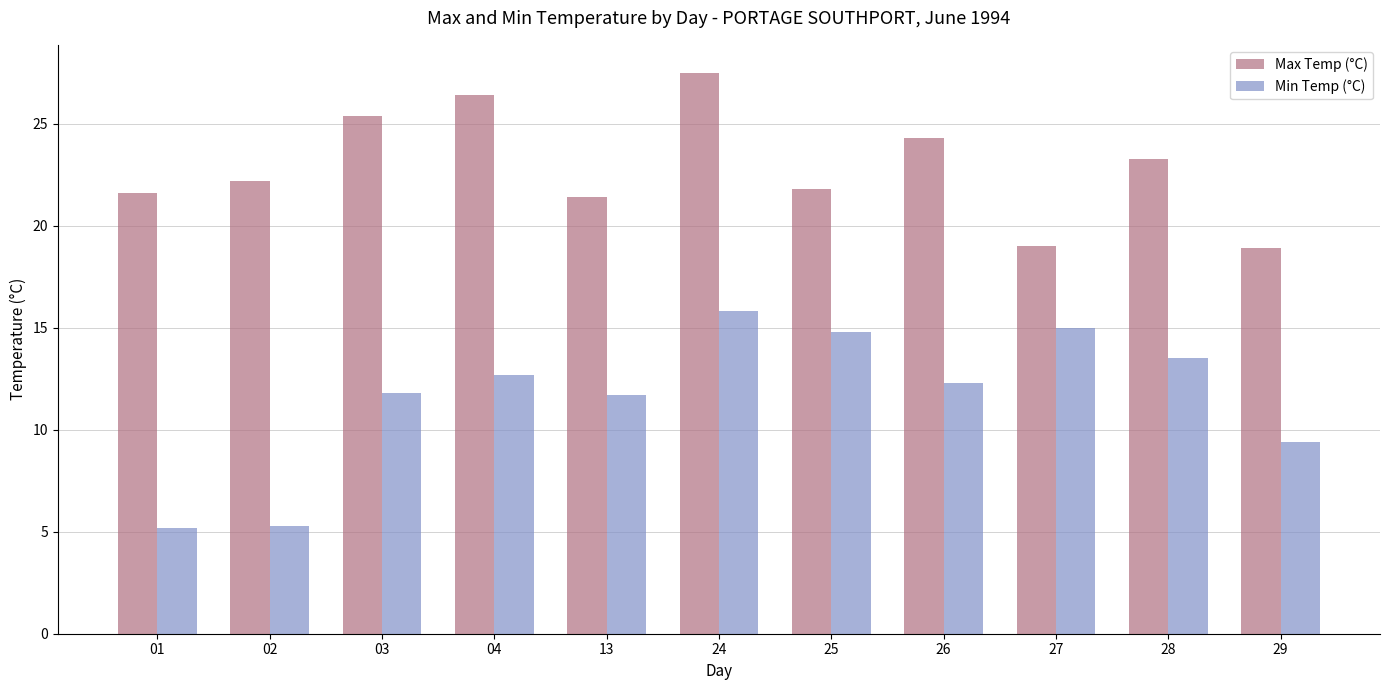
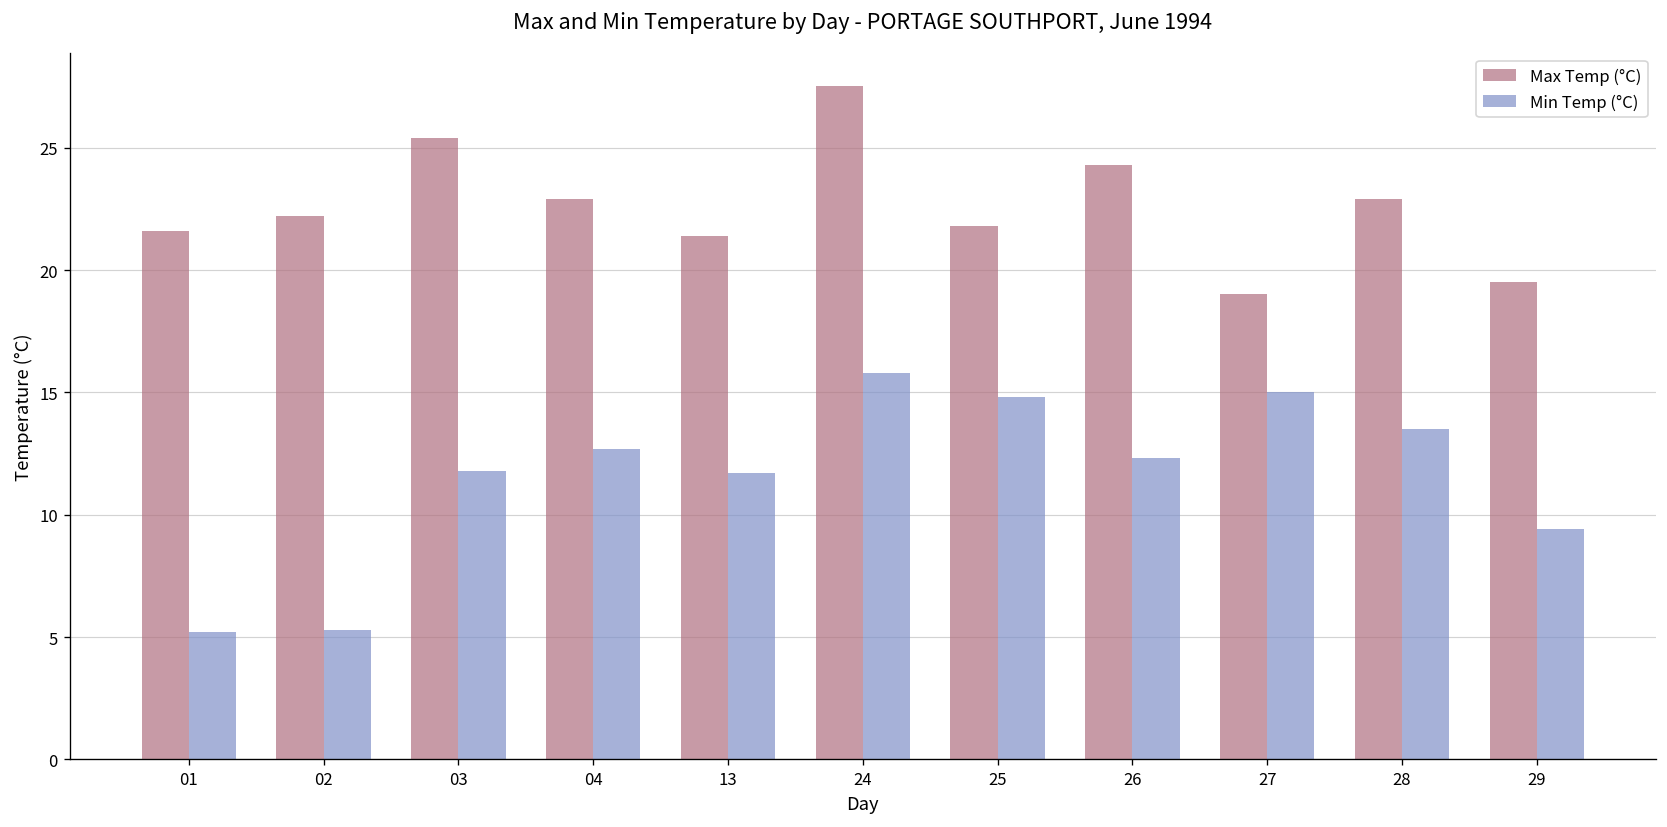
  {
    "Max Temp (°C)": {
      "01": 21.6,
      "02": 22.2,
      "03": 25.4,
-     "04": 26.4,
+     "04": 22.9,
      "13": 21.4,
      "24": 27.5,
      "25": 21.8,
      "26": 24.3,
      "27": 19.0,
-     "28": 23.3,
-     "29": 18.9
+     "28": 22.9,
+     "29": 19.5
    },
    "Min Temp (°C)": {
      "01": 5.2,
      "02": 5.3,
      "03": 11.8,
      "04": 12.7,
      "13": 11.7,
      "24": 15.8,
      "25": 14.8,
      "26": 12.3,
      "27": 15.0,
      "28": 13.5,
      "29": 9.4
    }
  }
